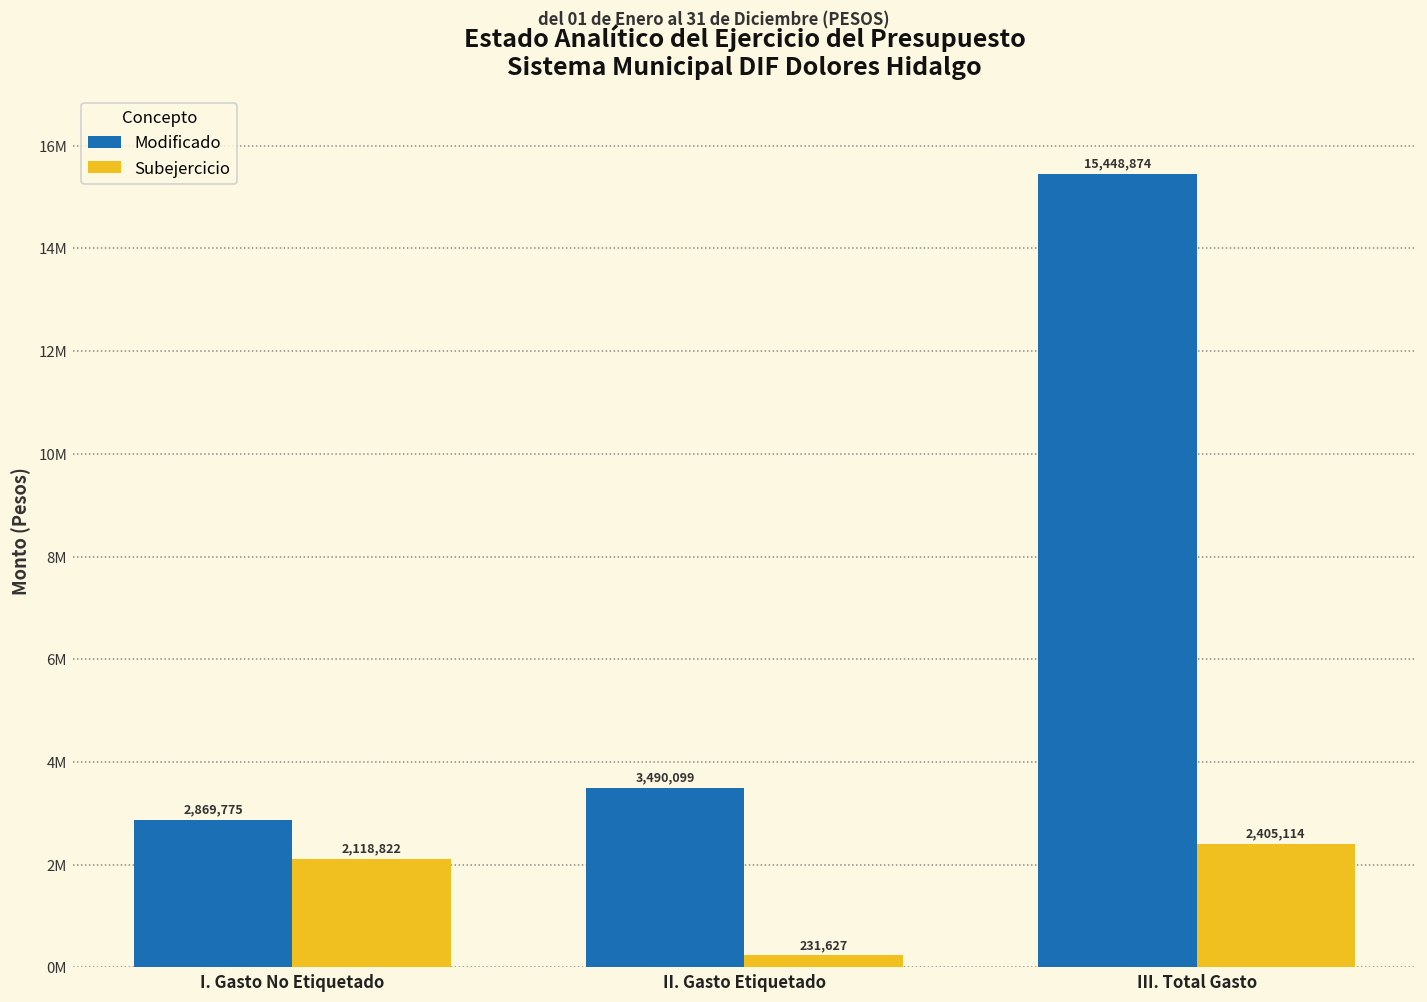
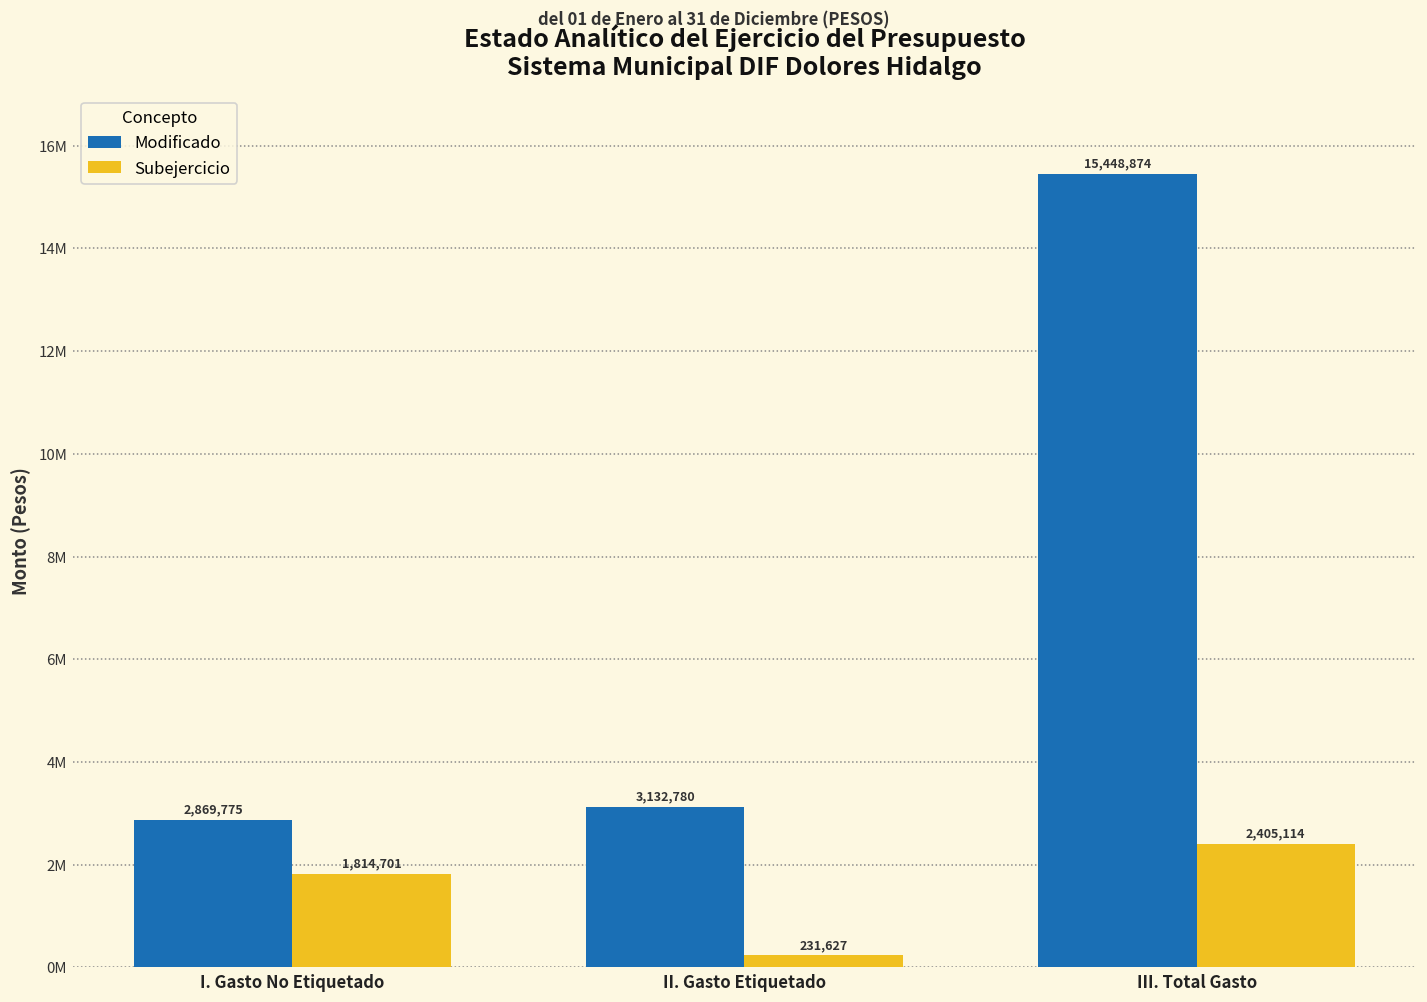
  {
    "Modificado": {
      "I. Gasto No Etiquetado": "2,869,775",
-     "II. Gasto Etiquetado": "3,490,099",
+     "II. Gasto Etiquetado": "3,132,780",
      "III. Total Gasto": "15,448,874"
    },
    "Subejercicio": {
-     "I. Gasto No Etiquetado": "2,118,822",
+     "I. Gasto No Etiquetado": "1,814,701",
      "II. Gasto Etiquetado": "231,627",
      "III. Total Gasto": "2,405,114"
    }
  }
